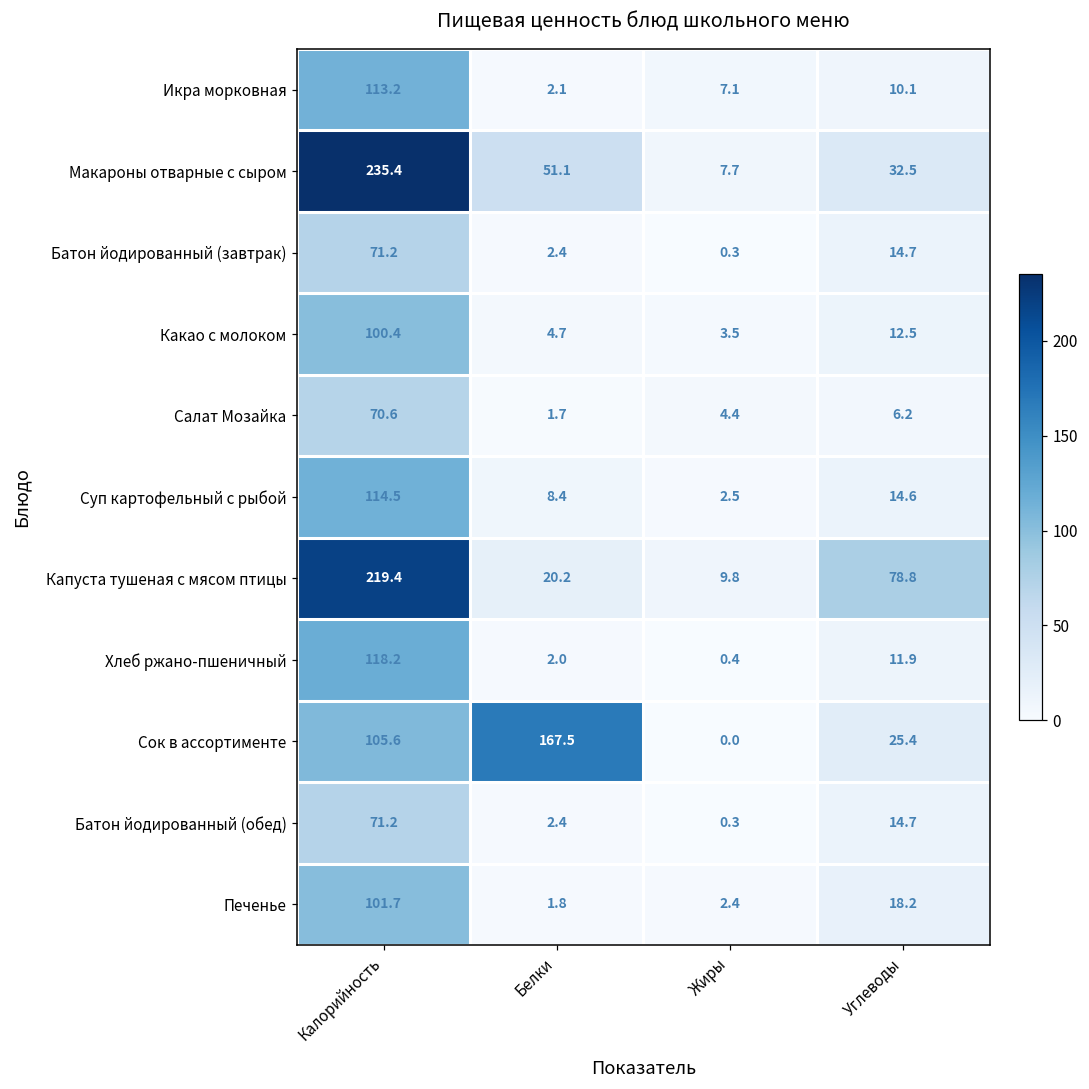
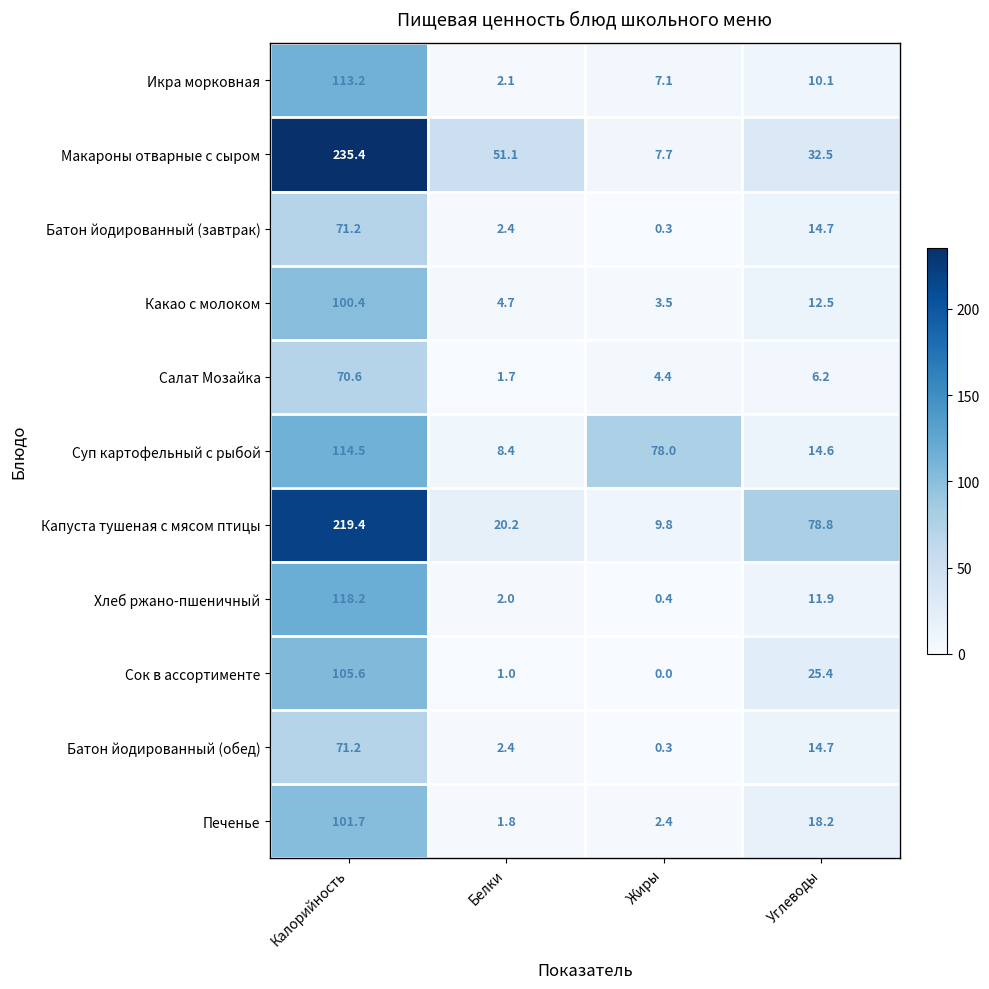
  {
    "Икра морковная": {
      "Белки": 2.1,
      "Жиры": 7.1,
      "Углеводы": 10.1
    },
    "Макароны отварные с сыром": {
      "Калорийность": 235.4,
      "Белки": 51.1,
      "Жиры": 7.7,
      "Углеводы": 32.5
    },
    "Батон йодированный (завтрак)": {
      "Калорийность": 71.2,
      "Белки": 2.4,
      "Жиры": 0.3,
      "Углеводы": 14.7
    },
    "Какао с молоком": {
      "Калорийность": 100.4,
      "Белки": 4.7,
      "Жиры": 3.5,
      "Углеводы": 12.5
    },
    "Салат Мозайка": {
      "Калорийность": 70.6,
      "Белки": 1.7,
      "Жиры": 4.4,
      "Углеводы": 6.2
    },
    "Суп картофельный с рыбой": {
      "Белки": 8.4,
-     "Жиры": 2.5,
+     "Жиры": 78.0,
      "Углеводы": 14.6
    },
    "Капуста тушеная с мясом птицы": {
      "Калорийность": 219.4,
      "Белки": 20.2,
      "Жиры": 9.8,
      "Углеводы": 78.8
    },
    "Хлеб ржано-пшеничный": {
      "Белки": 2.0,
      "Жиры": 0.4,
      "Углеводы": 11.9
    },
    "Сок в ассортименте": {
      "Калорийность": 105.6,
-     "Белки": 167.5,
+     "Белки": 1.0,
      "Жиры": 0.0,
      "Углеводы": 25.4
    },
    "Батон йодированный (обед)": {
      "Калорийность": 71.2,
      "Белки": 2.4,
      "Жиры": 0.3,
      "Углеводы": 14.7
    },
    "Печенье": {
      "Калорийность": 101.7,
      "Белки": 1.8,
      "Жиры": 2.4,
      "Углеводы": 18.2
    }
  }
